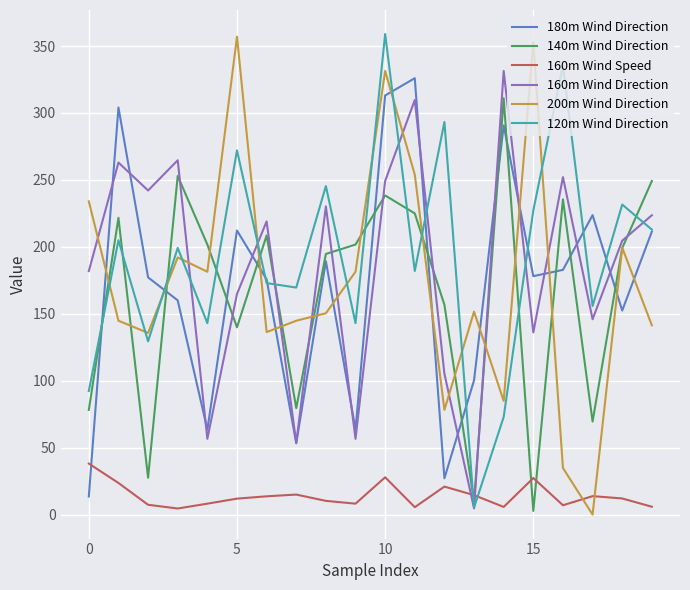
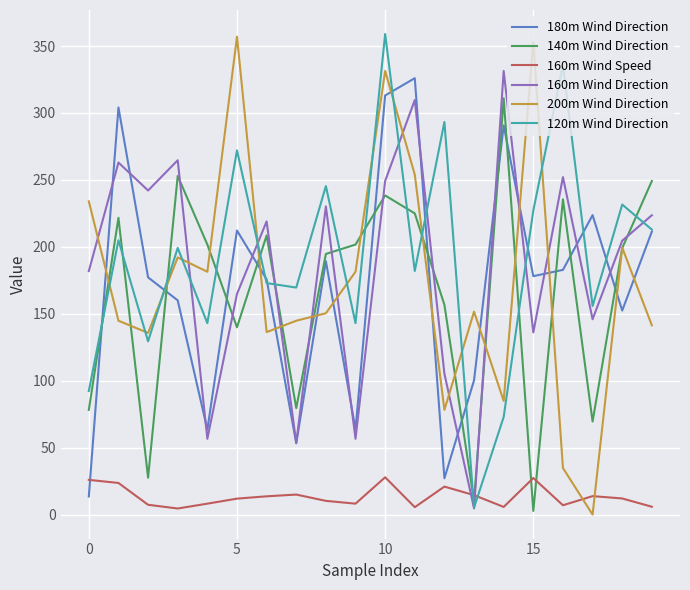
  {
    "140m Wind Direction": {
      "0": 78,
      "5": 140,
      "10": 238,
      "15": 3
    },
    "160m Wind Speed": {
-     "0": 38,
+     "0": 26,
      "5": 12,
      "10": 28,
      "15": 27
    },
    "200m Wind Direction": {
      "0": 234,
      "5": 357,
      "10": 331
    },
    "120m Wind Direction": {
      "0": 92,
      "5": 272,
      "10": 359,
      "15": 227
    }
  }
